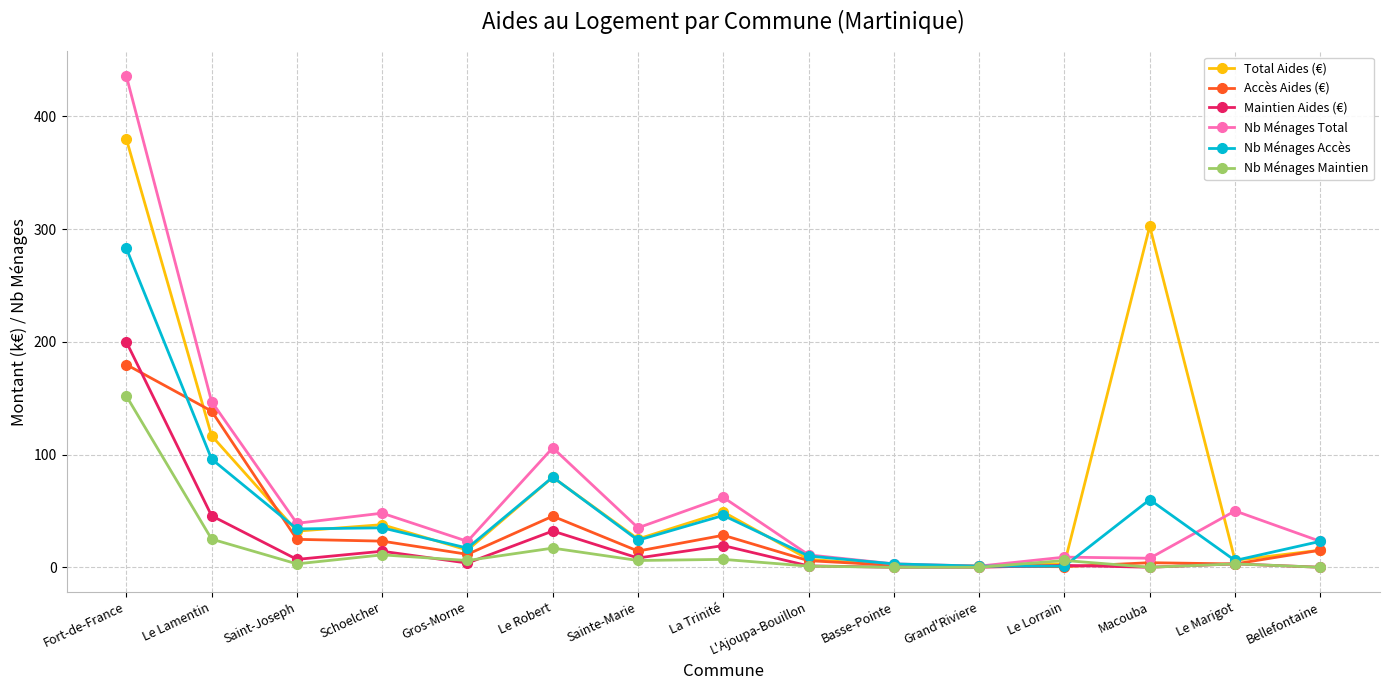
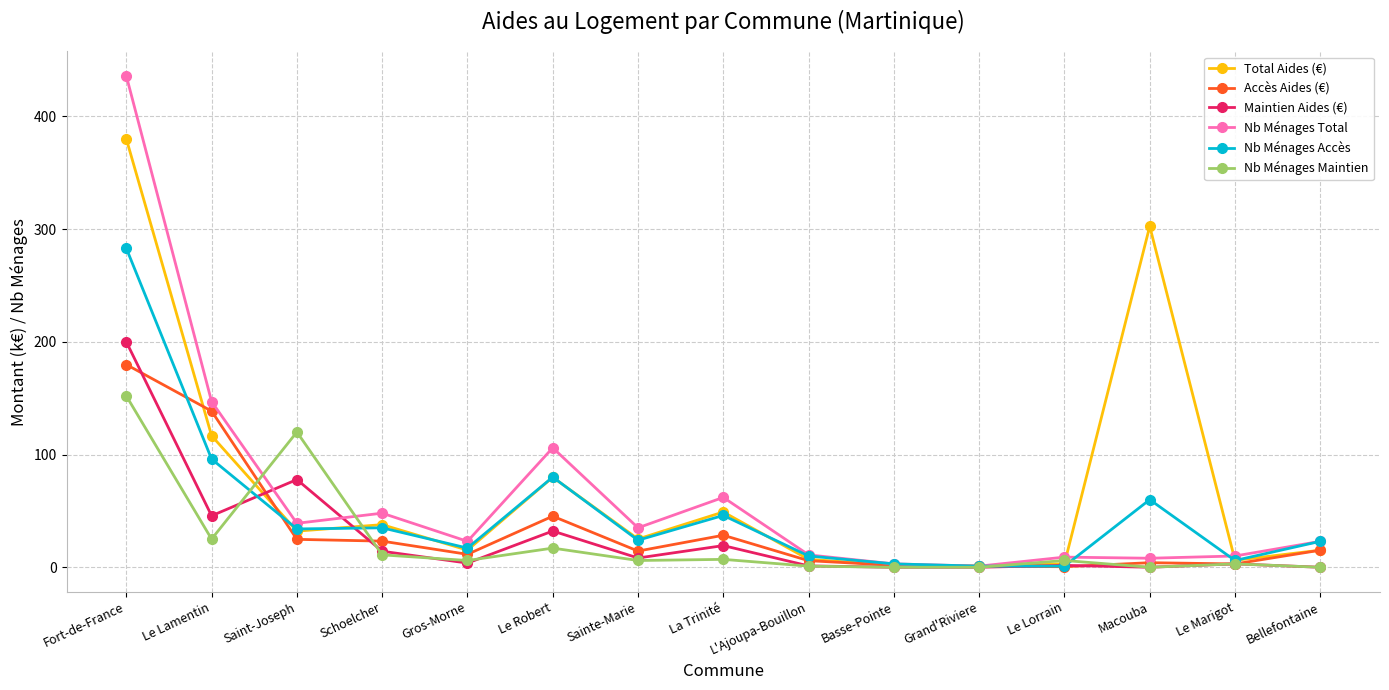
  {
    "Total Aides (€)": {
      "Fort-de-France": 380,
      "Le Lamentin": 117,
      "Schoelcher": 38,
      "La Trinité": 49,
      "Macouba": 303
    },
    "Accès Aides (€)": {
      "Fort-de-France": 180,
      "Le Lamentin": 139,
      "Saint-Joseph": 25,
      "Schoelcher": 23,
      "Gros-Morne": 11,
      "Le Robert": 45,
      "Sainte-Marie": 14,
      "La Trinité": 28,
      "Macouba": 4
    },
    "Maintien Aides (€)": {
      "Fort-de-France": 200,
      "Le Lamentin": 46,
-     "Saint-Joseph": 7,
+     "Saint-Joseph": 78,
      "Schoelcher": 14,
      "Gros-Morne": 4,
      "Le Robert": 32,
      "La Trinité": 19
    },
    "Nb Ménages Total": {
      "Fort-de-France": 436,
      "Le Lamentin": 147,
      "Saint-Joseph": 39,
      "Schoelcher": 48,
      "Gros-Morne": 23,
      "Le Robert": 106,
      "Sainte-Marie": 35,
      "La Trinité": 62,
      "Le Lorrain": 9,
      "Macouba": 8,
-     "Le Marigot": 50
+     "Le Marigot": 10
    },
    "Nb Ménages Accès": {
      "Fort-de-France": 283,
      "Le Lamentin": 96,
      "Schoelcher": 35,
      "La Trinité": 46,
      "Macouba": 60
    },
    "Nb Ménages Maintien": {
      "Fort-de-France": 152,
      "Le Lamentin": 25,
-     "Saint-Joseph": 3,
+     "Saint-Joseph": 120,
      "Schoelcher": 11,
      "Gros-Morne": 6,
      "Le Robert": 17,
      "La Trinité": 7,
      "Le Lorrain": 6
    }
  }
